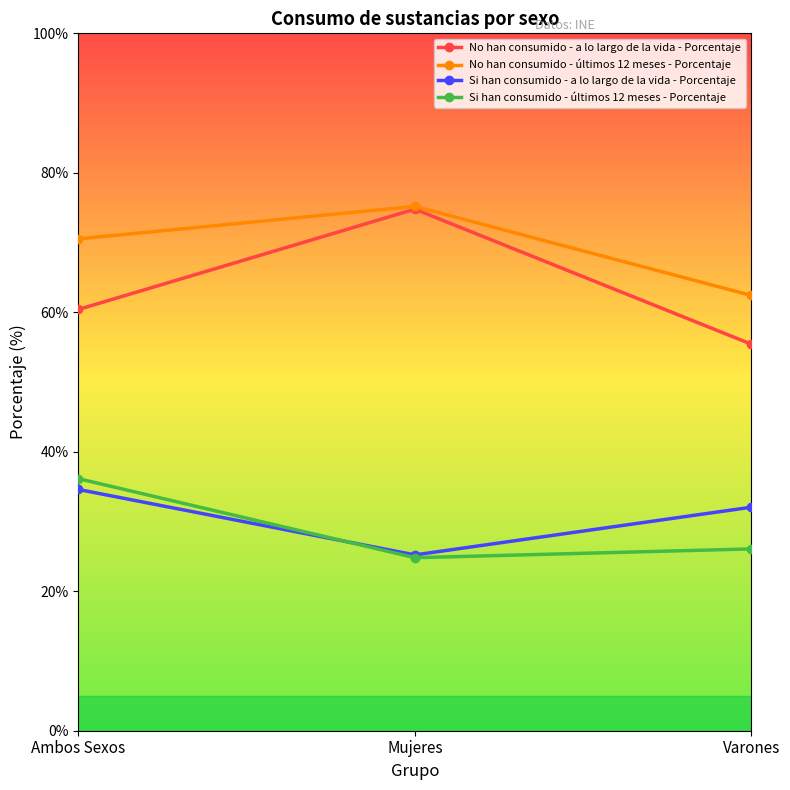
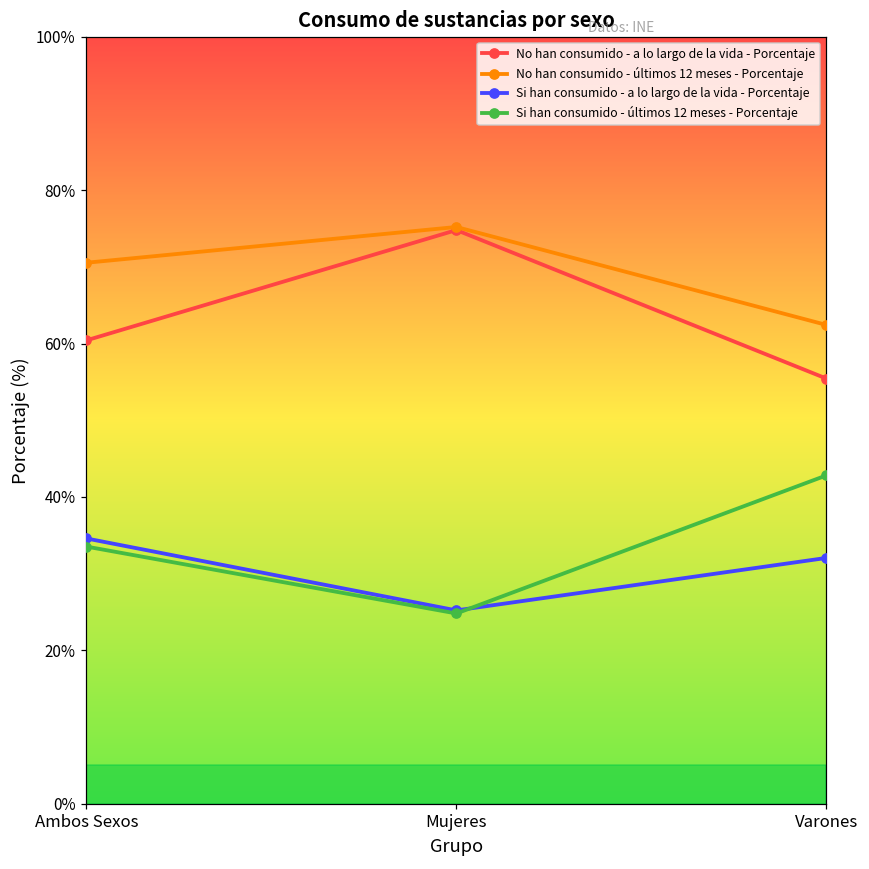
  {
    "No han consumido - a lo largo de la vida - Porcentaje": {
      "Ambos Sexos": "60%",
      "Mujeres": "75%",
      "Varones": "55%"
    },
    "No han consumido - últimos 12 meses - Porcentaje": {
      "Ambos Sexos": "71%",
      "Mujeres": "75%",
      "Varones": "62%"
    },
    "Si han consumido - a lo largo de la vida - Porcentaje": {
      "Ambos Sexos": "35%",
      "Mujeres": "25%",
      "Varones": "32%"
    },
    "Si han consumido - últimos 12 meses - Porcentaje": {
-     "Ambos Sexos": "36%",
+     "Ambos Sexos": "34%",
      "Mujeres": "25%",
-     "Varones": "26%"
+     "Varones": "43%"
    }
  }
